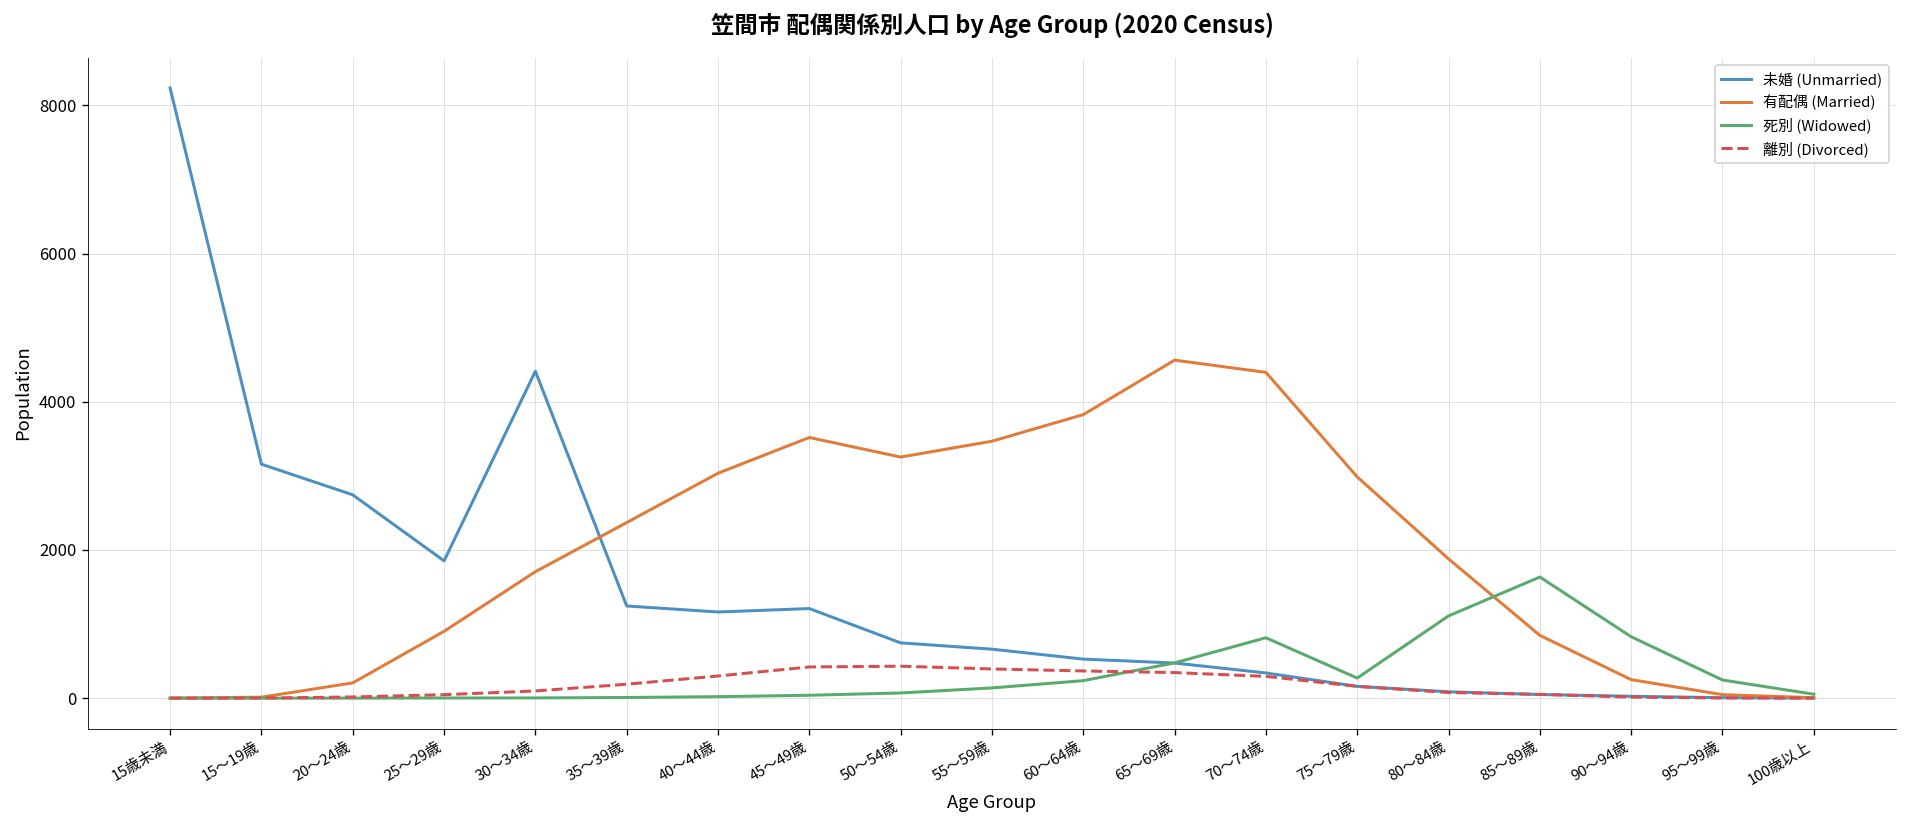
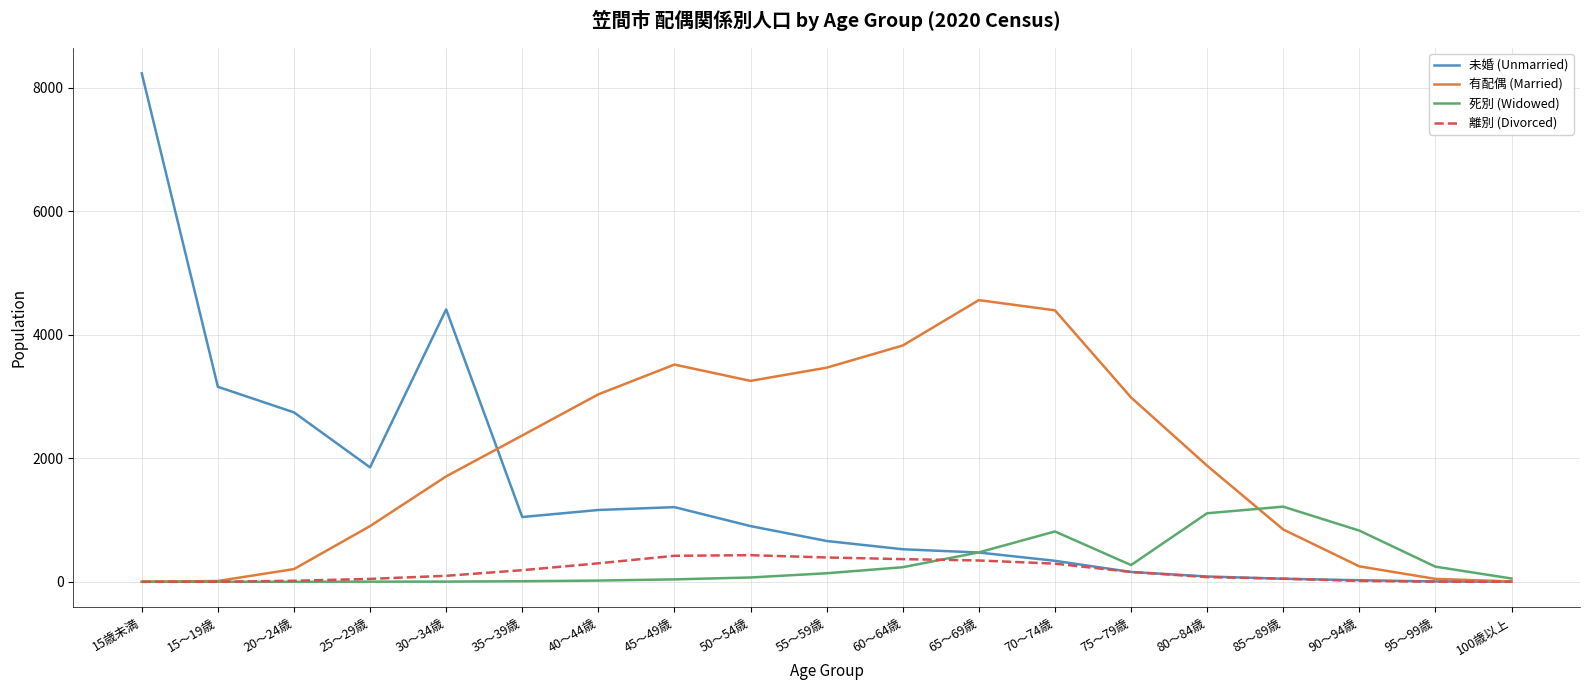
  {
    "未婚 (Unmarried)": {
      "15歳未満": 8200,
      "15～19歳": 3200,
      "20～24歳": 2700,
      "25～29歳": 1900,
      "30～34歳": 4400,
-     "35～39歳": 1200,
+     "35～39歳": 1000,
      "40～44歳": 1200,
      "45～49歳": 1200,
-     "50～54歳": 700,
+     "50～54歳": 900,
      "55～59歳": 700,
      "60～64歳": 500,
      "70～74歳": 300
    },
    "死別 (Widowed)": {
      "25～29歳": 0,
      "30～34歳": 0,
      "35～39歳": 0,
      "40～44歳": 0,
      "45～49歳": 0,
      "50～54歳": 100,
      "55～59歳": 100,
      "60～64歳": 200,
      "70～74歳": 800,
      "75～79歳": 300,
      "80～84歳": 1100,
-     "85～89歳": 1600,
+     "85～89歳": 1200,
      "90～94歳": 800,
      "95～99歳": 200,
      "100歳以上": 100
    }
  }
